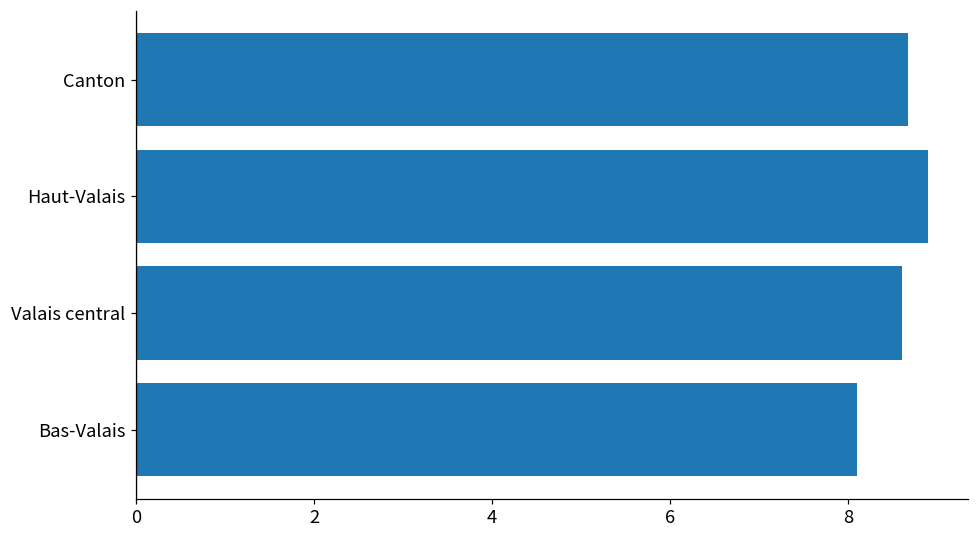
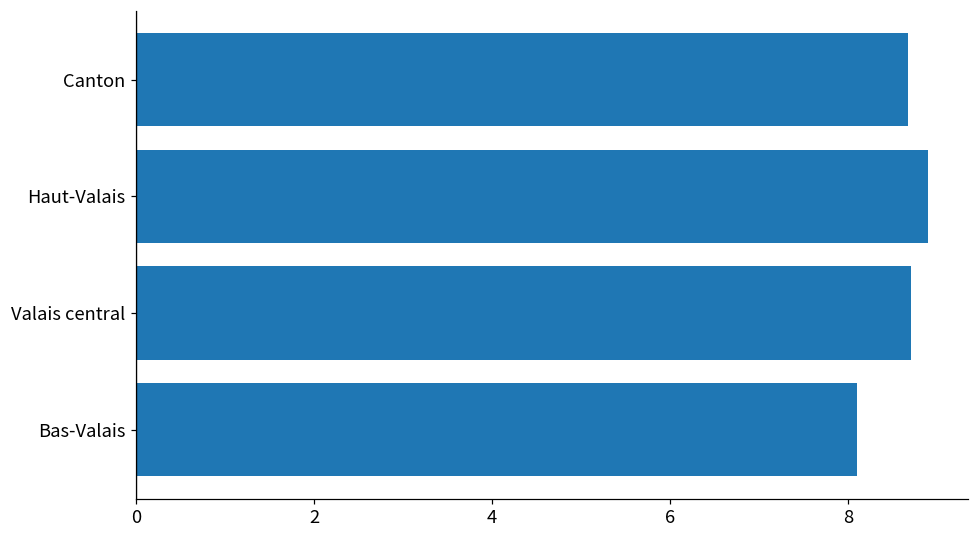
  {
    "Canton": 8.7,
    "Haut-Valais": 8.9,
-   "Valais central": 8.6,
+   "Valais central": 8.7,
    "Bas-Valais": 8.1
  }
